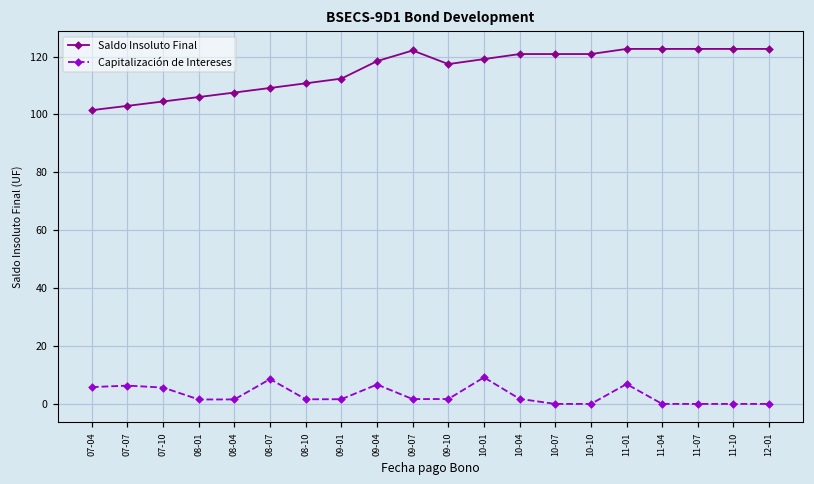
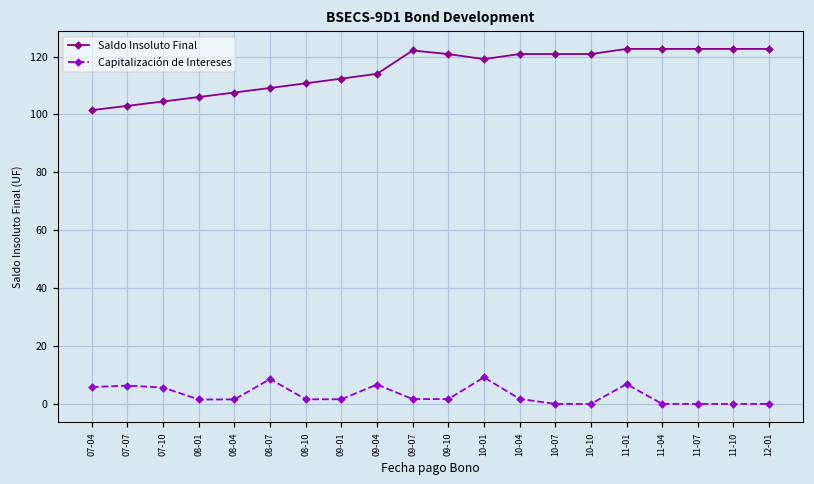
  {
    "Saldo Insoluto Final": {
      "07-04": 101,
      "07-07": 103,
      "07-10": 104,
      "08-01": 106,
      "08-04": 108,
      "08-07": 109,
      "08-10": 111,
      "09-01": 112,
-     "09-04": 118,
+     "09-04": 114,
      "09-07": 122,
-     "09-10": 117,
+     "09-10": 121,
      "10-01": 119,
      "10-04": 121,
      "10-07": 121,
      "10-10": 121,
      "11-01": 123,
      "11-04": 123,
      "11-07": 123,
      "11-10": 123,
      "12-01": 123
    },
    "Capitalización de Intereses": {
      "07-04": 6,
      "07-07": 6,
      "07-10": 6,
      "08-01": 2,
      "08-04": 2,
      "08-07": 9,
      "08-10": 2,
      "09-01": 2,
      "09-04": 7,
      "09-07": 2,
      "09-10": 2,
      "10-01": 9,
      "10-04": 2,
      "10-07": 0,
      "10-10": 0,
      "11-01": 7,
      "11-04": 0,
      "11-07": 0,
      "11-10": 0,
      "12-01": 0
    }
  }
